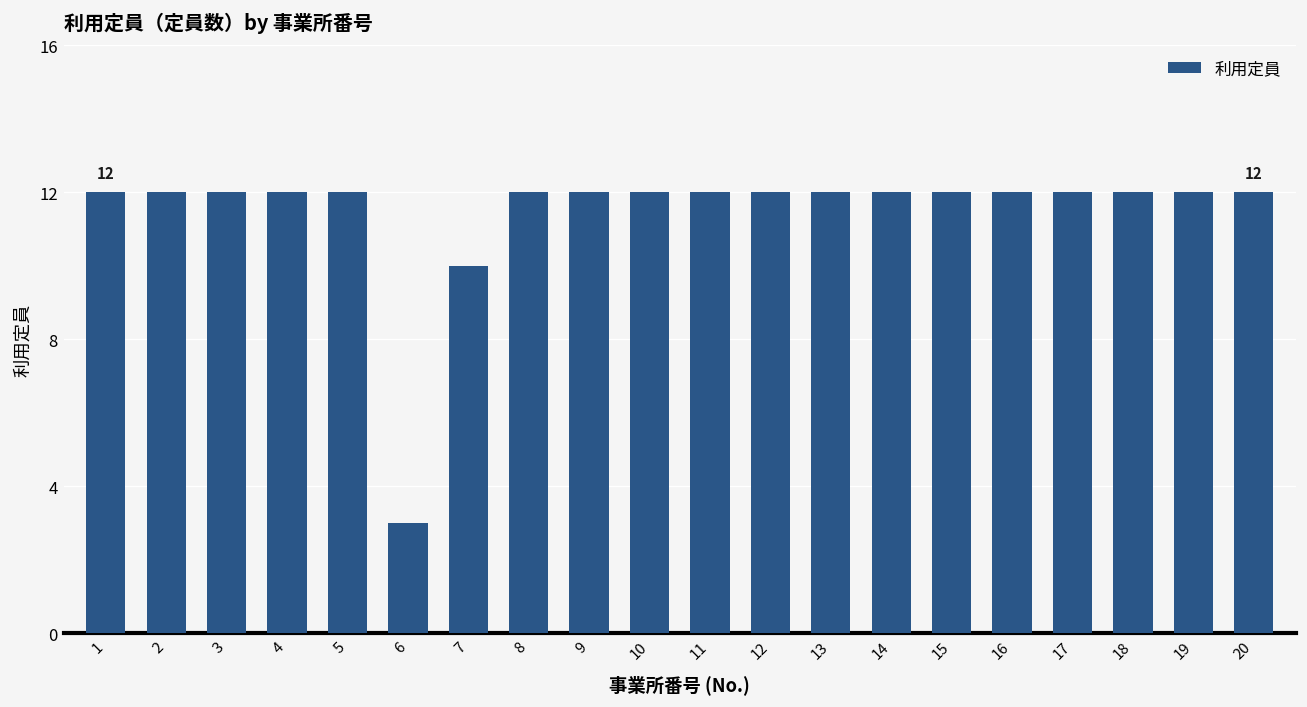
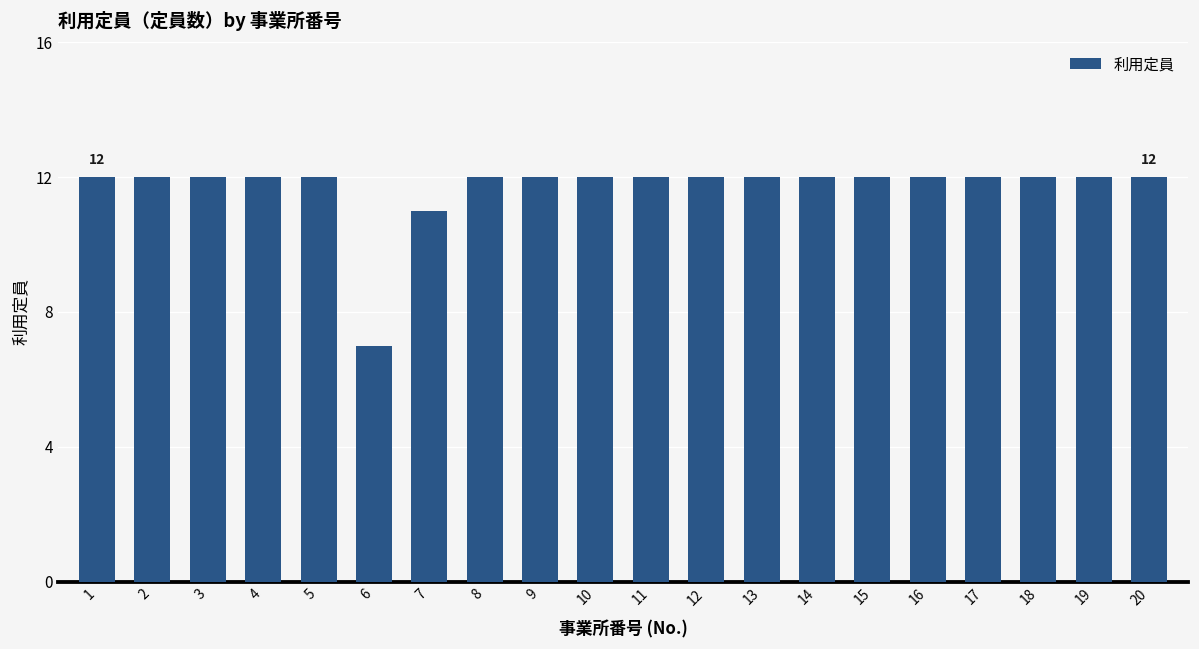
  {
    "2": 12,
    "3": 12,
    "4": 12,
    "5": 12,
-   "6": 3,
-   "7": 10,
+   "6": 7,
+   "7": 11,
    "8": 12,
    "9": 12,
    "10": 12,
    "11": 12,
    "12": 12,
    "13": 12,
    "14": 12,
    "15": 12,
    "16": 12,
    "17": 12,
    "18": 12,
    "19": 12
  }
